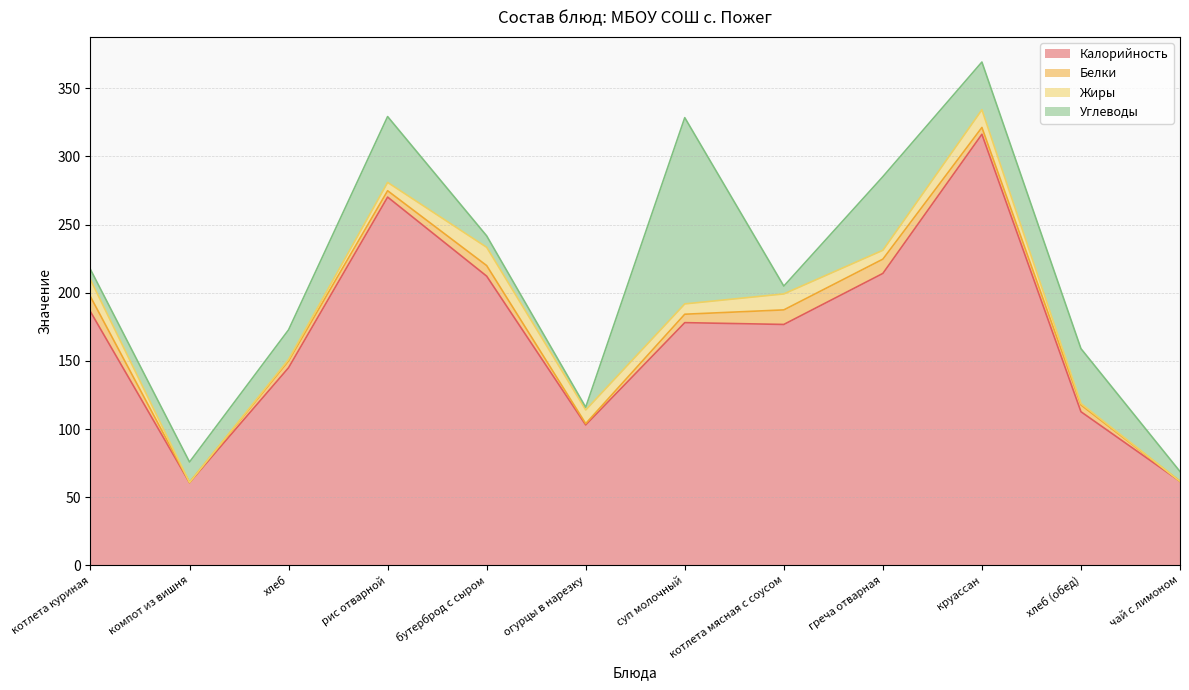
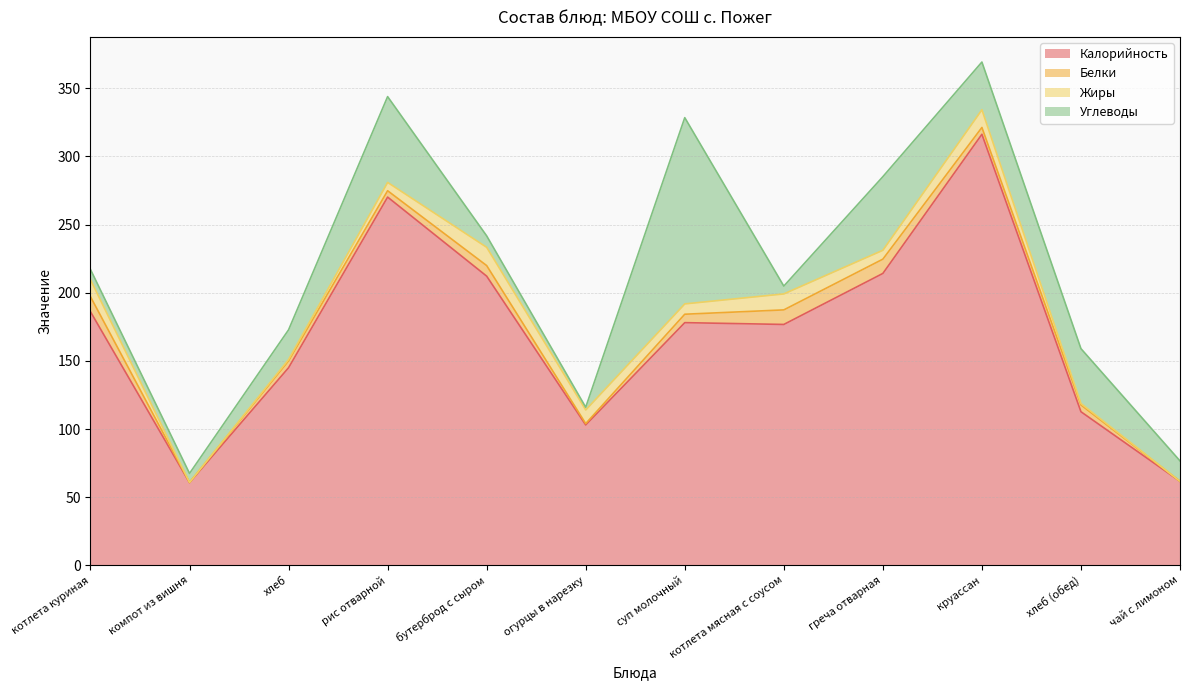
  {
    "Калорийность": {
      "котлета куриная": 186,
      "хлеб": 145,
      "рис отварной": 270,
      "бутерброд с сыром": 212,
      "суп молочный": 178,
      "котлета мясная с соусом": 177,
      "греча отварная": 214,
      "круассан": 316,
      "хлеб (обед)": 113
    },
    "Углеводы": {
      "котлета куриная": 8,
-     "компот из вишня": 15,
+     "компот из вишня": 7,
      "хлеб": 22,
-     "рис отварной": 48,
+     "рис отварной": 63,
      "бутерброд с сыром": 8,
      "огурцы в нарезку": 2,
      "суп молочный": 137,
      "котлета мясная с соусом": 6,
      "греча отварная": 54,
      "круассан": 35,
      "хлеб (обед)": 40,
-     "чай с лимоном": 7
+     "чай с лимоном": 15
    }
  }
